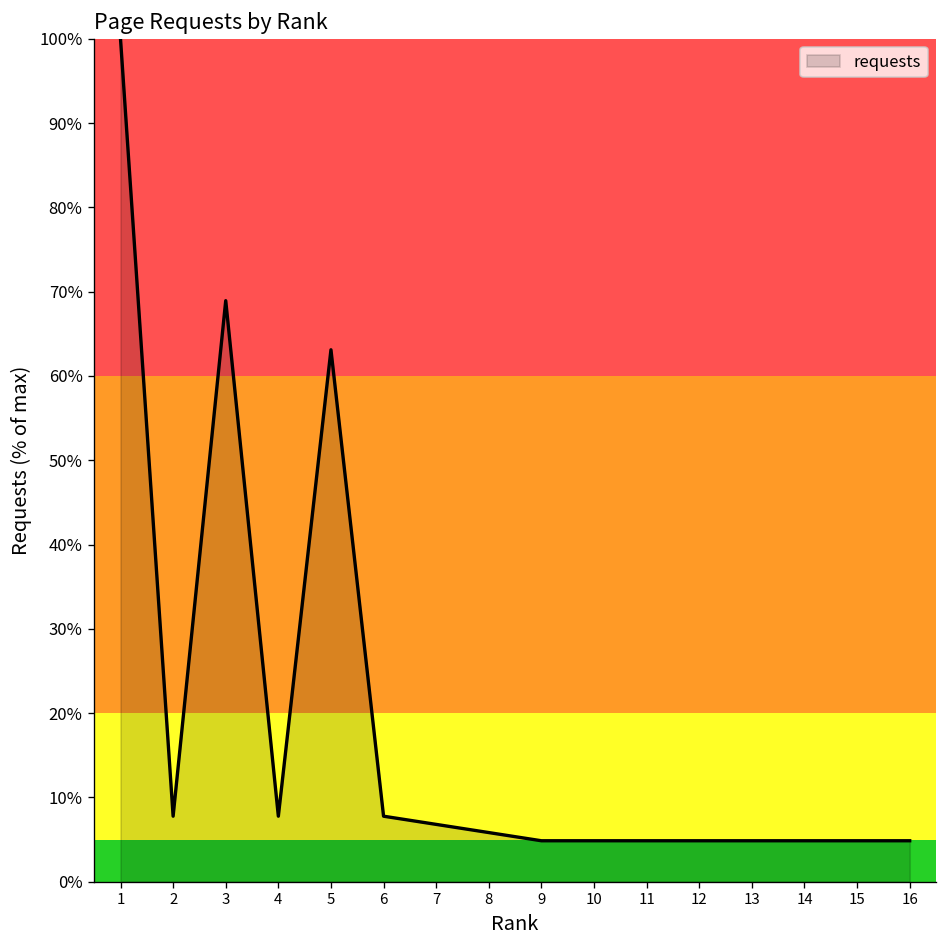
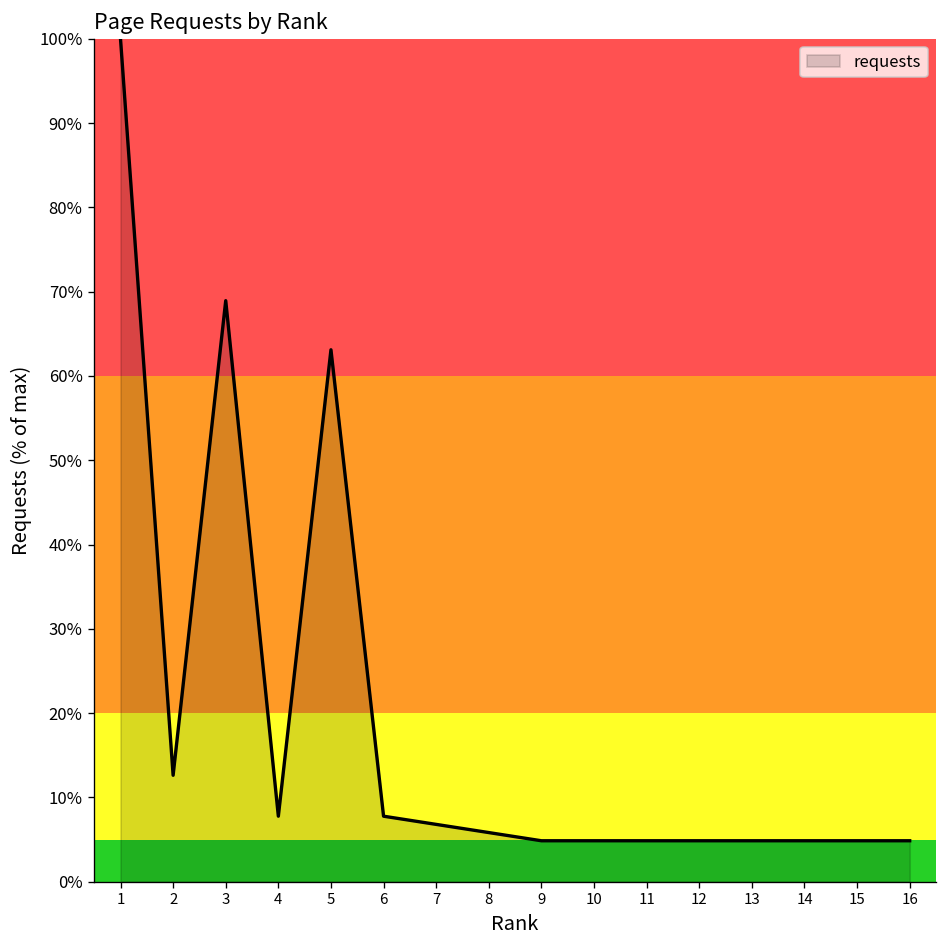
  {
    "1": "100%",
-   "2": "8%",
+   "2": "13%",
    "3": "69%",
    "4": "8%",
    "5": "63%",
    "6": "8%",
    "7": "7%",
    "8": "6%",
    "9": "5%",
    "10": "5%",
    "11": "5%",
    "12": "5%",
    "13": "5%",
    "14": "5%",
    "15": "5%",
    "16": "5%"
  }
